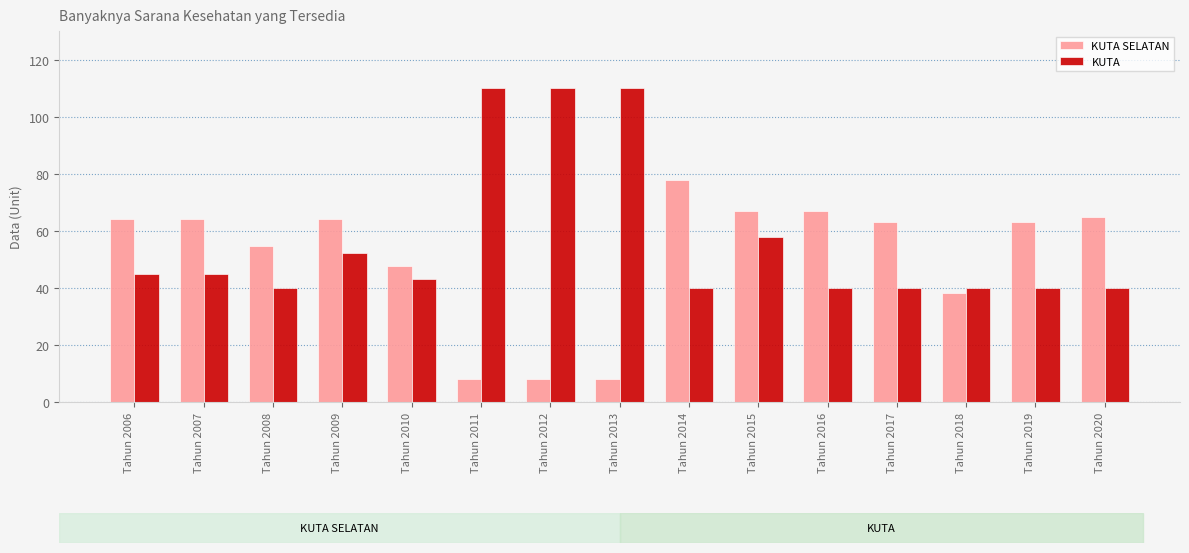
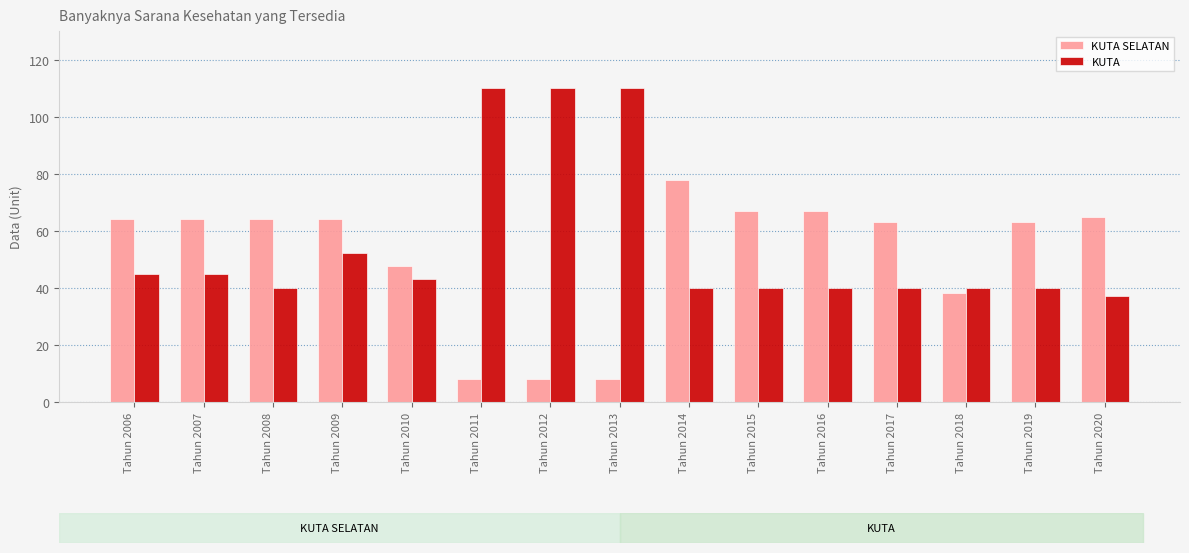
  {
    "KUTA SELATAN": {
      "Tahun 2006": 64,
      "Tahun 2007": 64,
-     "Tahun 2008": 55,
+     "Tahun 2008": 64,
      "Tahun 2009": 64,
      "Tahun 2010": 48,
      "Tahun 2011": 8,
      "Tahun 2012": 8,
      "Tahun 2013": 8,
      "Tahun 2014": 78,
      "Tahun 2015": 67,
      "Tahun 2016": 67,
      "Tahun 2017": 63,
      "Tahun 2018": 38,
      "Tahun 2019": 63,
      "Tahun 2020": 65
    },
    "KUTA": {
      "Tahun 2006": 45,
      "Tahun 2007": 45,
      "Tahun 2008": 40,
      "Tahun 2009": 52,
      "Tahun 2010": 43,
      "Tahun 2011": 110,
      "Tahun 2012": 110,
      "Tahun 2013": 110,
      "Tahun 2014": 40,
-     "Tahun 2015": 58,
+     "Tahun 2015": 40,
      "Tahun 2016": 40,
      "Tahun 2017": 40,
      "Tahun 2018": 40,
      "Tahun 2019": 40,
-     "Tahun 2020": 40
+     "Tahun 2020": 37
    }
  }
